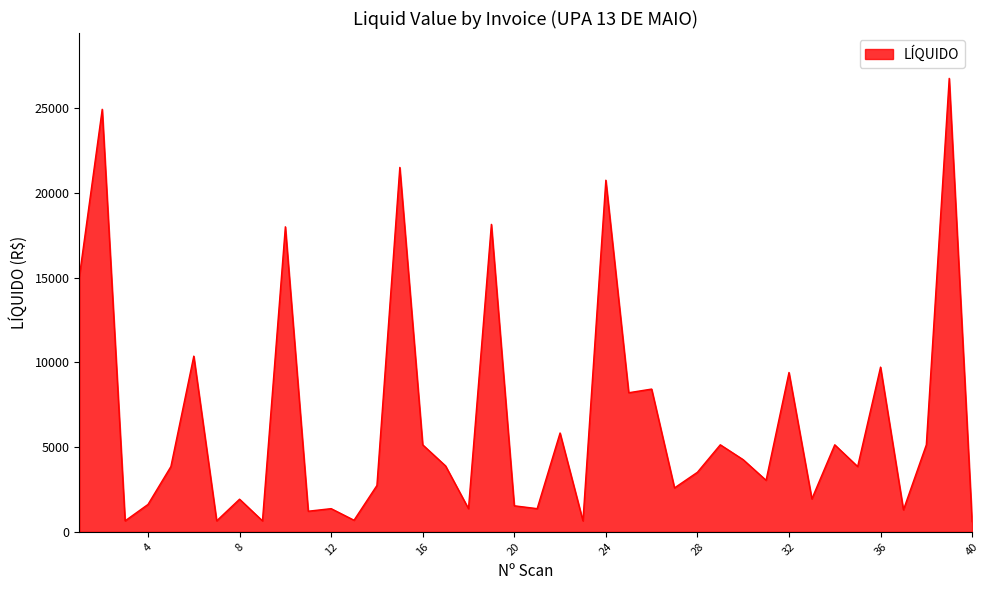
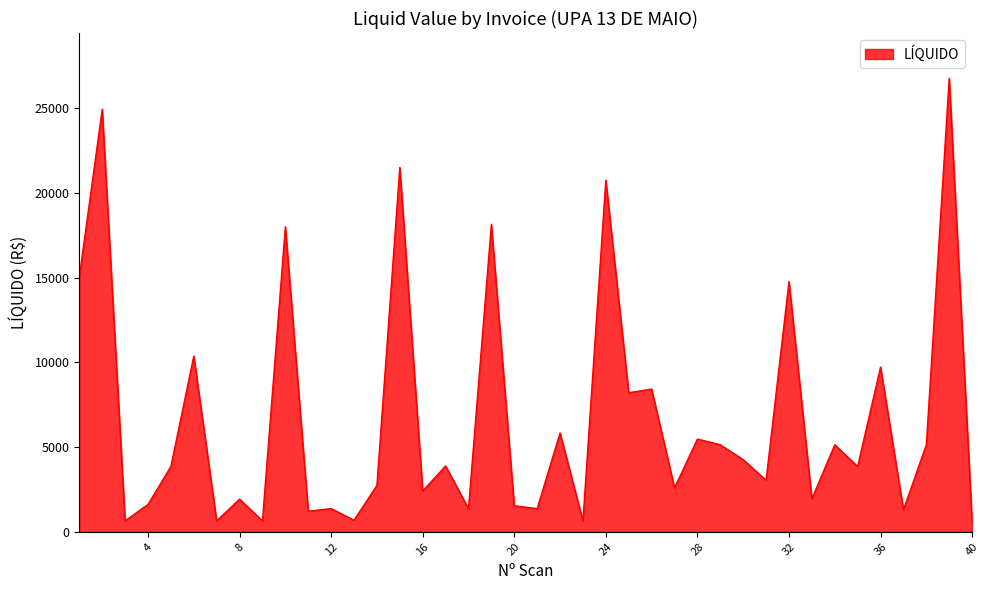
  {
    "4": 1600,
    "8": 1900,
    "12": 1400,
-   "16": 5100,
+   "16": 2400,
    "20": 1500,
    "24": 20800,
-   "28": 3500,
-   "32": 9400,
+   "28": 5500,
+   "32": 14800,
    "36": 9700,
    "40": 600
  }
